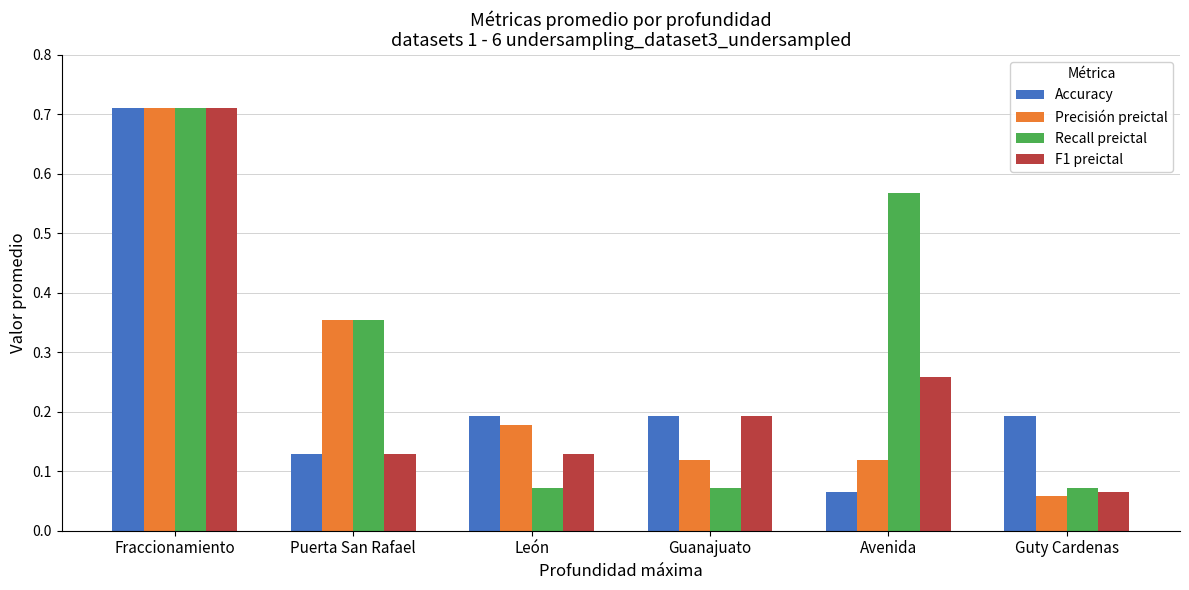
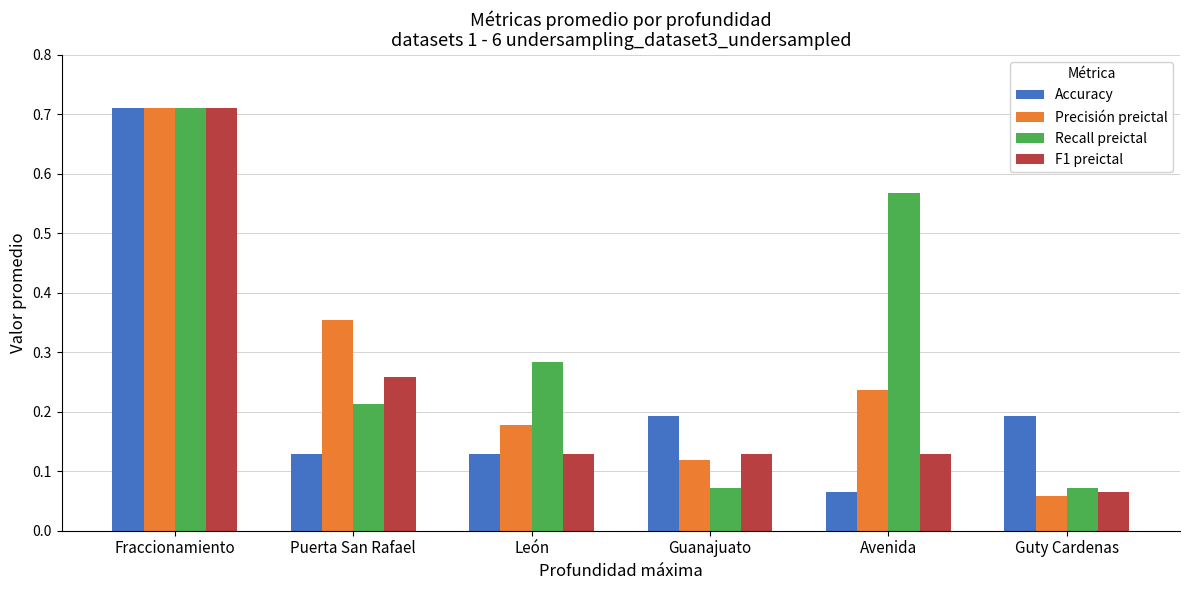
  {
    "Accuracy": {
      "Fraccionamiento": 0.71,
      "Puerta San Rafael": 0.13,
-     "León": 0.19,
+     "León": 0.13,
      "Guanajuato": 0.19,
      "Avenida": 0.06,
      "Guty Cardenas": 0.19
    },
    "Precisión preictal": {
      "Fraccionamiento": 0.71,
      "Puerta San Rafael": 0.36,
      "León": 0.18,
      "Guanajuato": 0.12,
-     "Avenida": 0.12,
+     "Avenida": 0.24,
      "Guty Cardenas": 0.06
    },
    "Recall preictal": {
      "Fraccionamiento": 0.71,
-     "Puerta San Rafael": 0.36,
-     "León": 0.07,
+     "Puerta San Rafael": 0.21,
+     "León": 0.28,
      "Guanajuato": 0.07,
      "Avenida": 0.57,
      "Guty Cardenas": 0.07
    },
    "F1 preictal": {
      "Fraccionamiento": 0.71,
-     "Puerta San Rafael": 0.13,
+     "Puerta San Rafael": 0.26,
      "León": 0.13,
-     "Guanajuato": 0.19,
-     "Avenida": 0.26,
+     "Guanajuato": 0.13,
+     "Avenida": 0.13,
      "Guty Cardenas": 0.06
    }
  }
